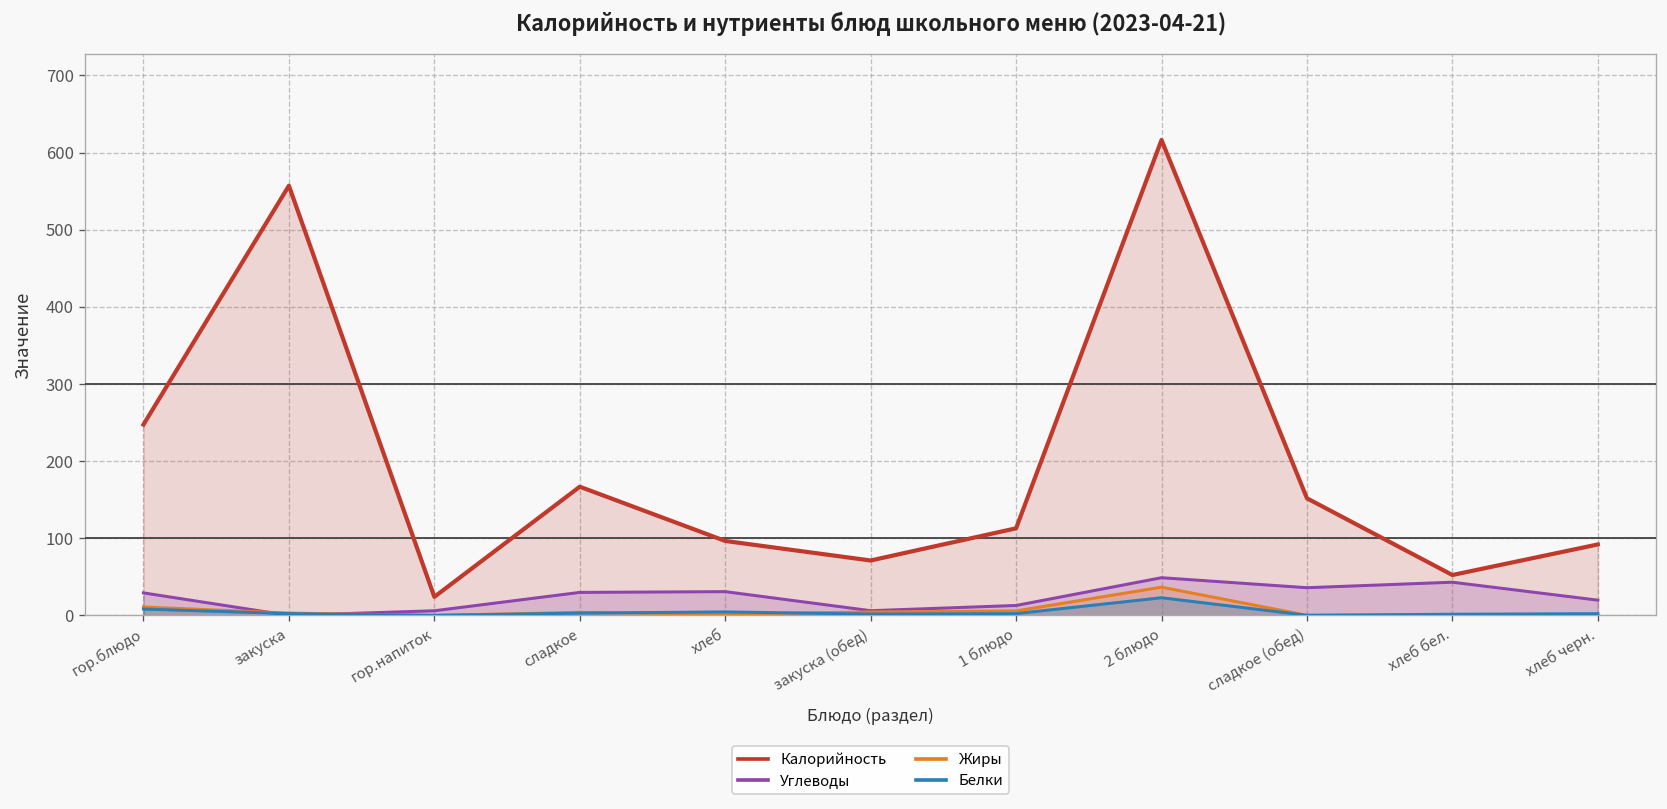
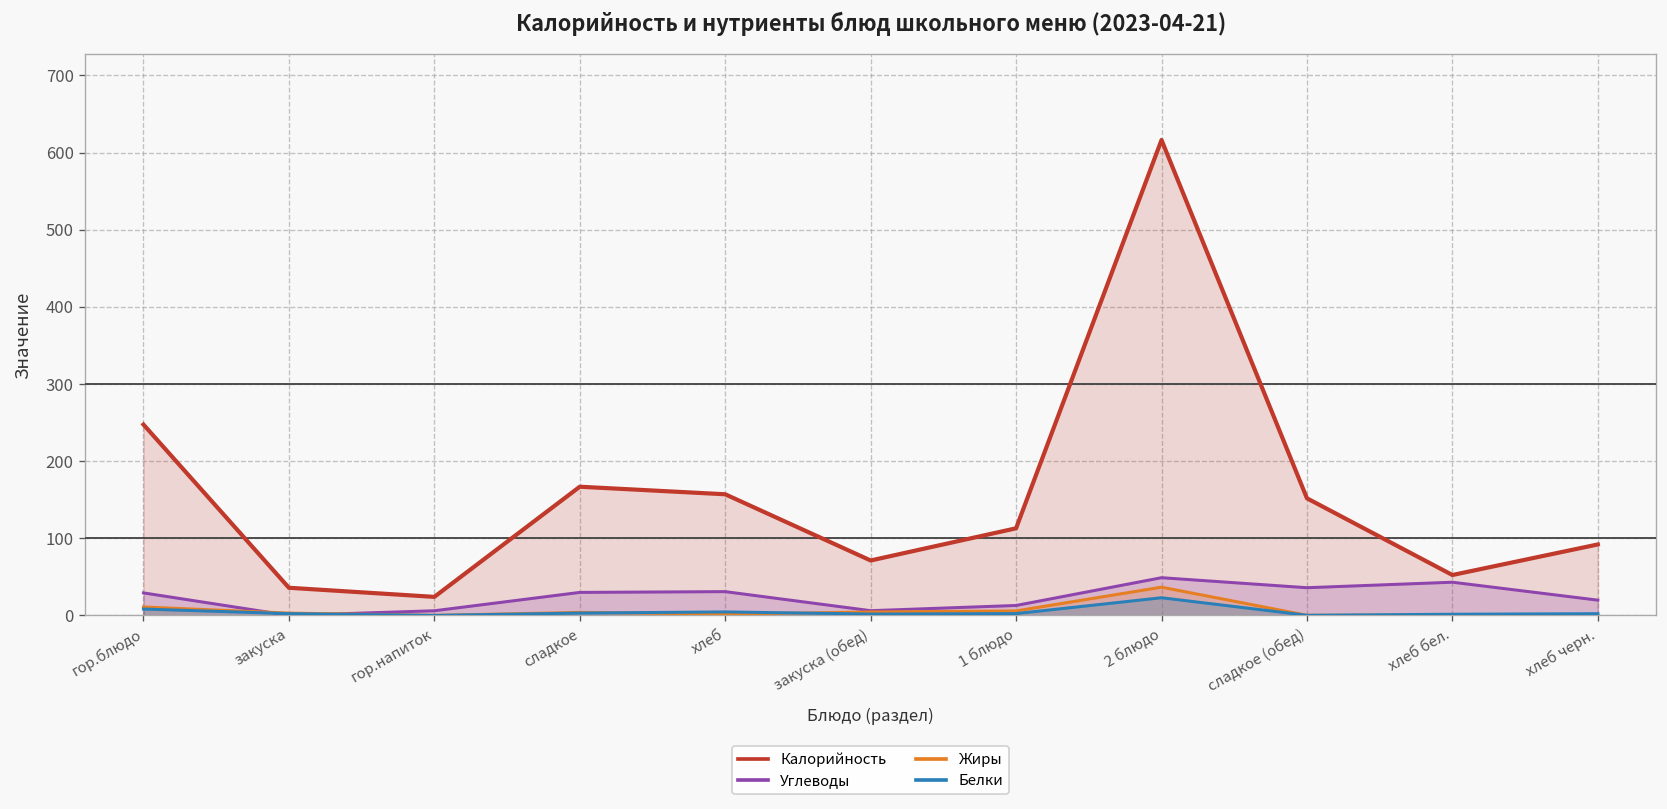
  {
    "Калорийность": {
      "гор.блюдо": 250,
-     "закуска": 560,
+     "закуска": 40,
      "гор.напиток": 20,
      "сладкое": 170,
-     "хлеб": 100,
+     "хлеб": 160,
      "закуска (обед)": 70,
      "1 блюдо": 110,
      "2 блюдо": 620,
      "сладкое (обед)": 150,
      "хлеб бел.": 50,
      "хлеб черн.": 90
    },
    "Углеводы": {
      "гор.блюдо": 30,
      "гор.напиток": 10,
      "сладкое": 30,
      "хлеб": 30,
      "1 блюдо": 10,
      "2 блюдо": 50,
      "сладкое (обед)": 40,
      "хлеб бел.": 40,
      "хлеб черн.": 20
    },
    "Жиры": {
      "2 блюдо": 40
    },
    "Белки": {
      "2 блюдо": 20
    }
  }
